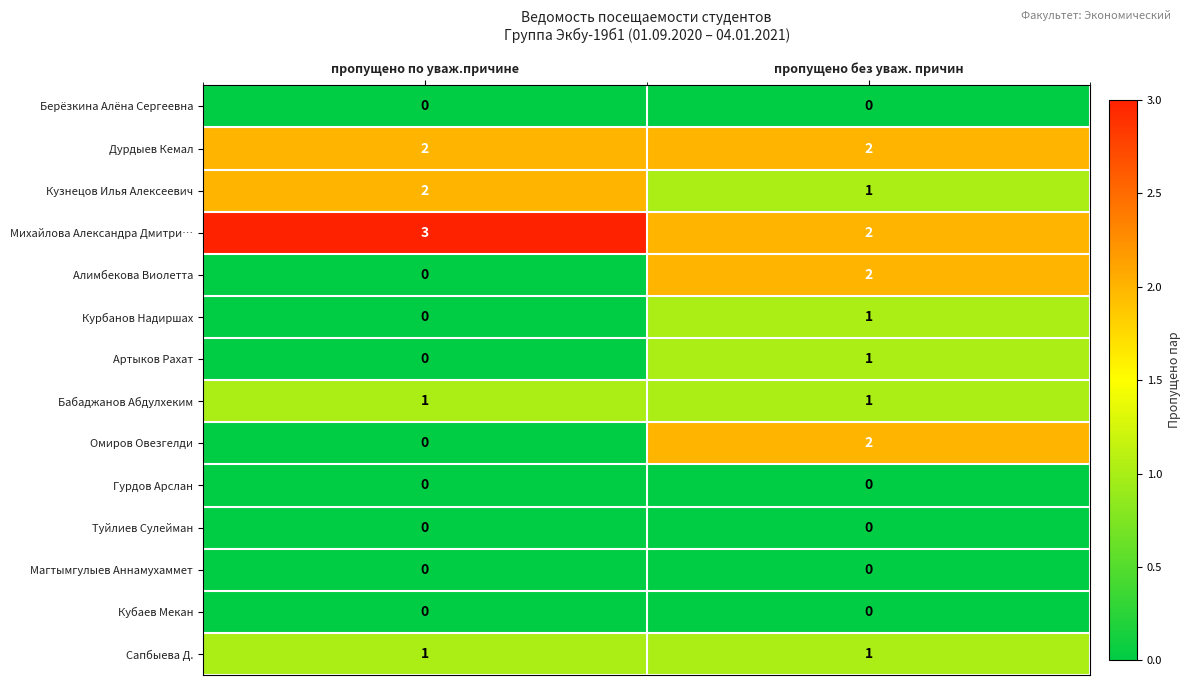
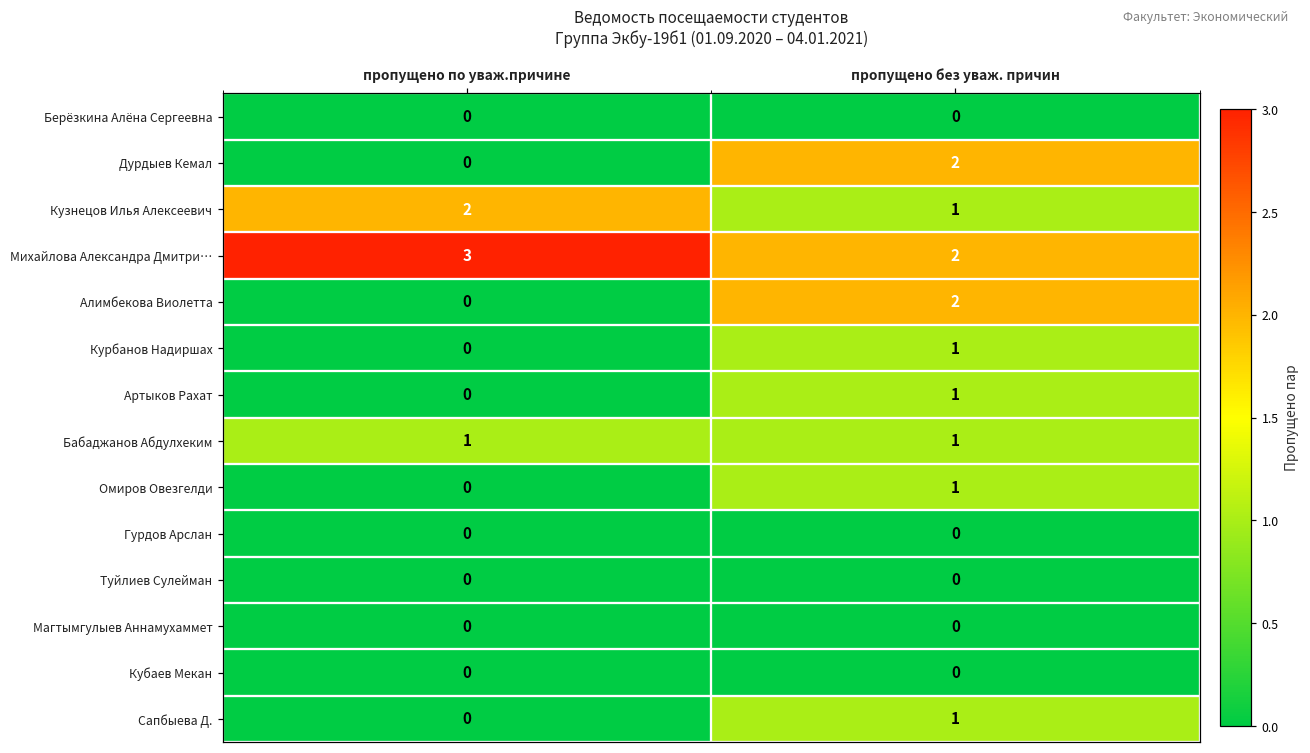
  {
    "Берёзкина Алёна Сергеевна": {
      "пропущено по уваж.причине": 0,
      "пропущено без уваж. причин": 0
    },
    "Дурдыев Кемал": {
-     "пропущено по уваж.причине": 2,
+     "пропущено по уваж.причине": 0,
      "пропущено без уваж. причин": 2
    },
    "Кузнецов Илья Алексеевич": {
      "пропущено по уваж.причине": 2,
      "пропущено без уваж. причин": 1
    },
    "Михайлова Александра Дмитри…": {
      "пропущено по уваж.причине": 3,
      "пропущено без уваж. причин": 2
    },
    "Алимбекова Виолетта": {
      "пропущено по уваж.причине": 0,
      "пропущено без уваж. причин": 2
    },
    "Курбанов Надиршах": {
      "пропущено по уваж.причине": 0,
      "пропущено без уваж. причин": 1
    },
    "Артыков Рахат": {
      "пропущено по уваж.причине": 0,
      "пропущено без уваж. причин": 1
    },
    "Бабаджанов Абдулхеким": {
      "пропущено по уваж.причине": 1,
      "пропущено без уваж. причин": 1
    },
    "Омиров Овезгелди": {
      "пропущено по уваж.причине": 0,
-     "пропущено без уваж. причин": 2
+     "пропущено без уваж. причин": 1
    },
    "Гурдов Арслан": {
      "пропущено по уваж.причине": 0,
      "пропущено без уваж. причин": 0
    },
    "Туйлиев Сулейман": {
      "пропущено по уваж.причине": 0,
      "пропущено без уваж. причин": 0
    },
    "Магтымгулыев Аннамухаммет": {
      "пропущено по уваж.причине": 0,
      "пропущено без уваж. причин": 0
    },
    "Кубаев Мекан": {
      "пропущено по уваж.причине": 0,
      "пропущено без уваж. причин": 0
    },
    "Сапбыева Д.": {
-     "пропущено по уваж.причине": 1,
+     "пропущено по уваж.причине": 0,
      "пропущено без уваж. причин": 1
    }
  }
